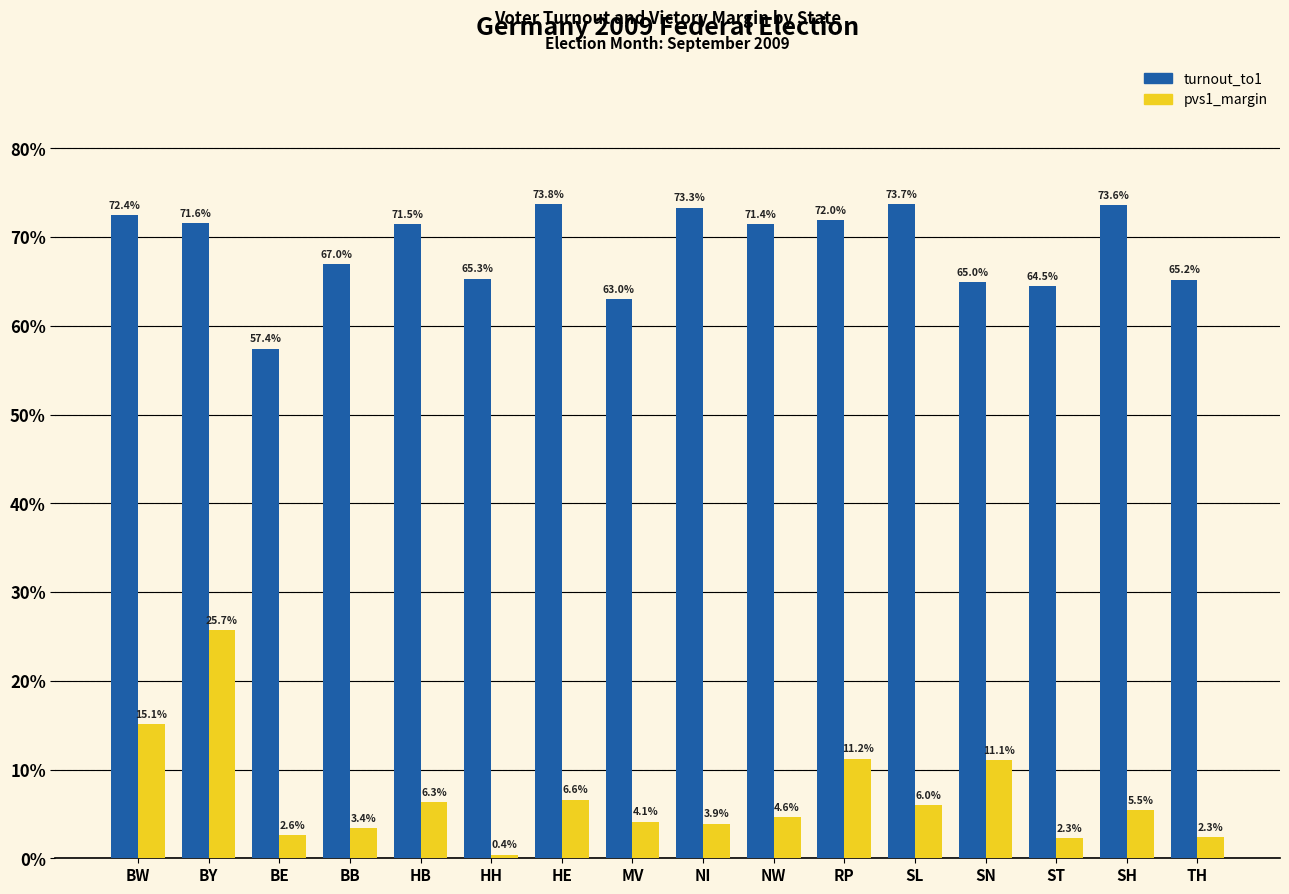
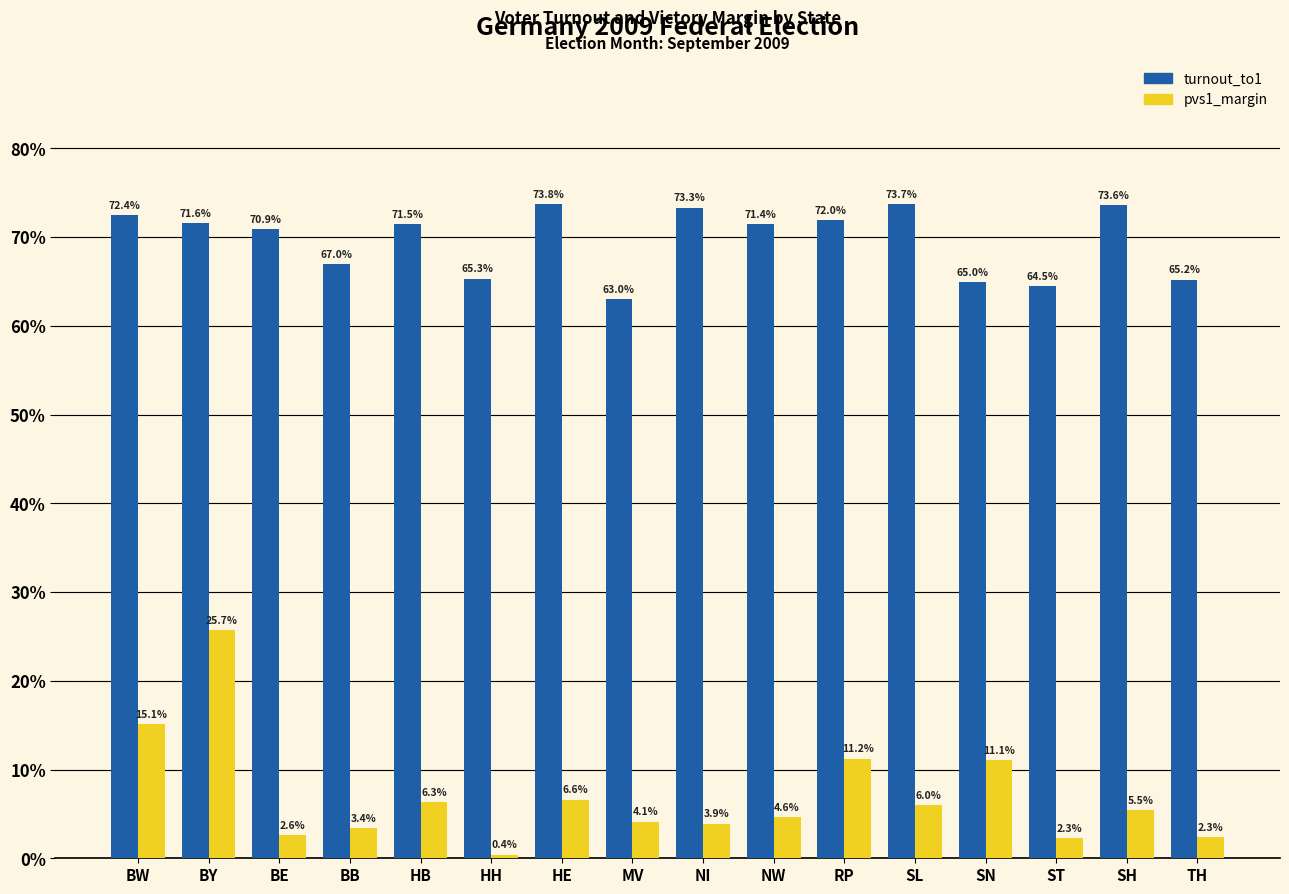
  {
    "turnout_to1": {
      "BW": "72.4%",
      "BY": "71.6%",
-     "BE": "57.4%",
+     "BE": "70.9%",
      "BB": "67.0%",
      "HB": "71.5%",
      "HH": "65.3%",
      "HE": "73.8%",
      "MV": "63.0%",
      "NI": "73.3%",
      "NW": "71.4%",
      "RP": "72.0%",
      "SL": "73.7%",
      "SN": "65.0%",
      "ST": "64.5%",
      "SH": "73.6%",
      "TH": "65.2%"
    },
    "pvs1_margin": {
      "BW": "15.1%",
      "BY": "25.7%",
      "BE": "2.6%",
      "BB": "3.4%",
      "HB": "6.3%",
      "HH": "0.4%",
      "HE": "6.6%",
      "MV": "4.1%",
      "NI": "3.9%",
      "NW": "4.6%",
      "RP": "11.2%",
      "SL": "6.0%",
      "SN": "11.1%",
      "ST": "2.3%",
      "SH": "5.5%",
      "TH": "2.3%"
    }
  }
